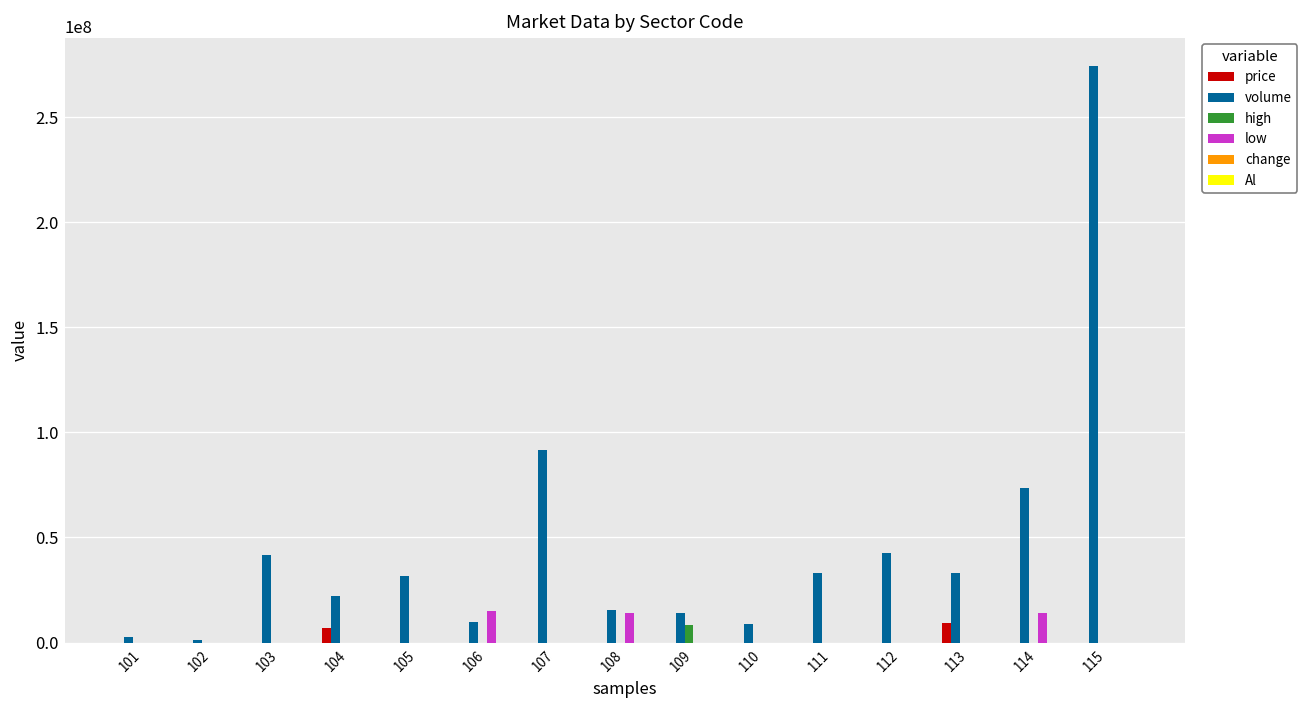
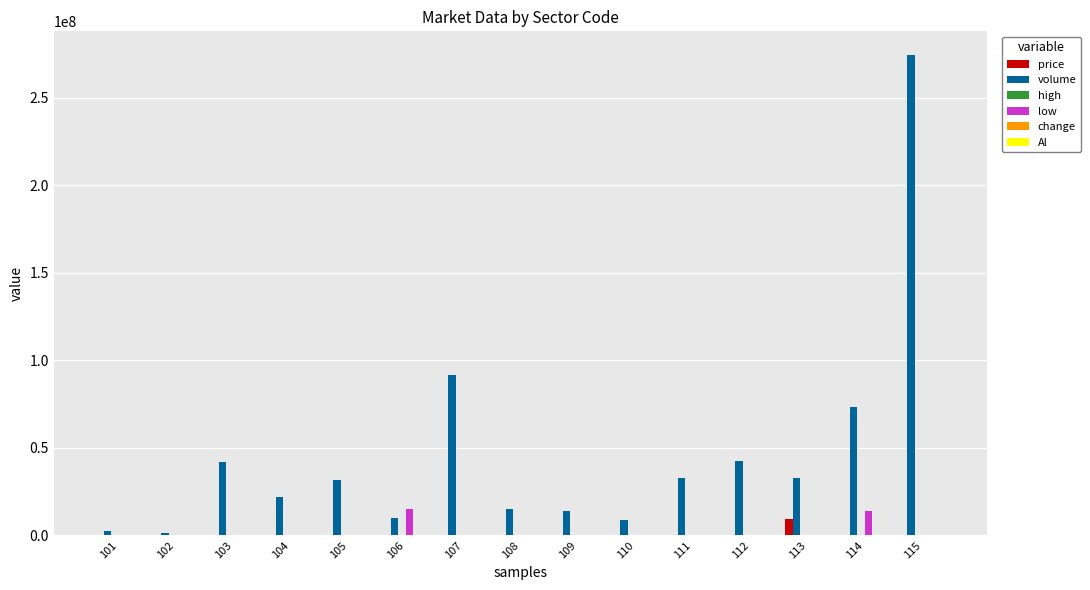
  {
    "price": {
-     "104": 7000000,
+     "104": 0,
      "113": 9000000
    },
    "volume": {
      "101": 3000000,
      "103": 42000000,
      "104": 22000000,
      "105": 32000000,
      "106": 10000000,
      "107": 92000000,
      "108": 15000000,
      "109": 14000000,
      "110": 9000000,
      "111": 33000000,
      "112": 43000000,
      "113": 33000000,
      "114": 74000000,
      "115": 274000000
    },
    "high": {
-     "109": 9000000
+     "109": 0
    },
    "low": {
      "106": 15000000,
-     "108": 14000000,
+     "108": 0,
      "114": 14000000
    },
    "change": {
      "113": 0
    },
    "Al": {
      "101": 0,
      "103": 0,
      "104": 0,
      "109": 0,
      "110": 0
    }
  }
